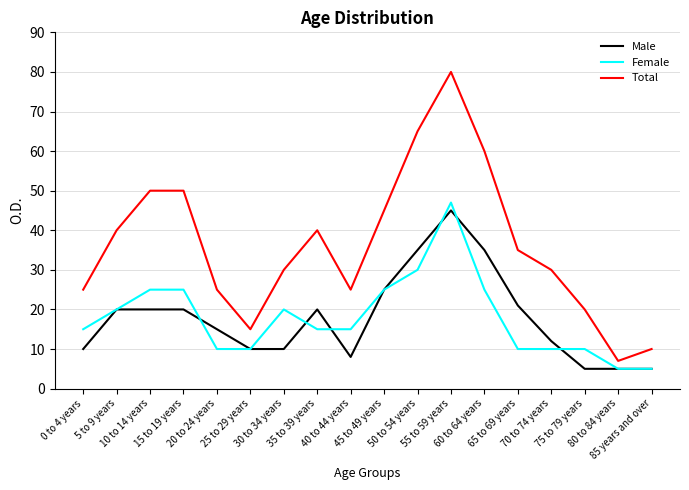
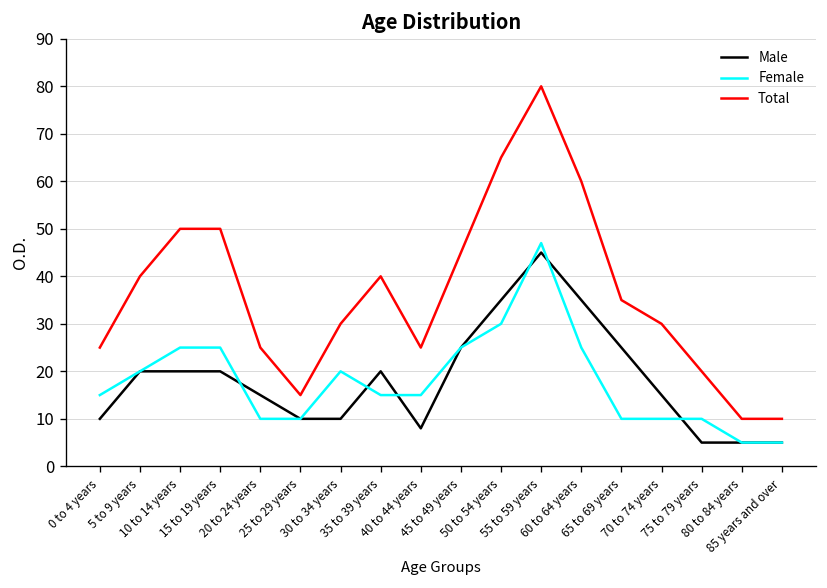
  {
    "Male": {
      "0 to 4 years": 10,
      "10 to 14 years": 20,
      "15 to 19 years": 20,
      "20 to 24 years": 15,
      "30 to 34 years": 10,
      "35 to 39 years": 20,
      "40 to 44 years": 8,
      "50 to 54 years": 35,
      "55 to 59 years": 45,
      "60 to 64 years": 35,
-     "65 to 69 years": 21,
-     "70 to 74 years": 12,
+     "65 to 69 years": 25,
+     "70 to 74 years": 15,
      "75 to 79 years": 5
    },
    "Female": {
      "0 to 4 years": 15,
      "10 to 14 years": 25,
      "15 to 19 years": 25,
      "20 to 24 years": 10,
      "30 to 34 years": 20,
      "35 to 39 years": 15,
      "40 to 44 years": 15,
      "50 to 54 years": 30,
      "55 to 59 years": 47,
      "60 to 64 years": 25,
      "65 to 69 years": 10,
      "70 to 74 years": 10,
      "75 to 79 years": 10
    },
    "Total": {
      "0 to 4 years": 25,
      "5 to 9 years": 40,
      "10 to 14 years": 50,
      "15 to 19 years": 50,
      "20 to 24 years": 25,
      "25 to 29 years": 15,
      "30 to 34 years": 30,
      "35 to 39 years": 40,
      "40 to 44 years": 25,
      "45 to 49 years": 45,
      "50 to 54 years": 65,
      "55 to 59 years": 80,
      "60 to 64 years": 60,
      "65 to 69 years": 35,
      "70 to 74 years": 30,
      "75 to 79 years": 20,
-     "80 to 84 years": 7,
+     "80 to 84 years": 10,
      "85 years and over": 10
    }
  }
